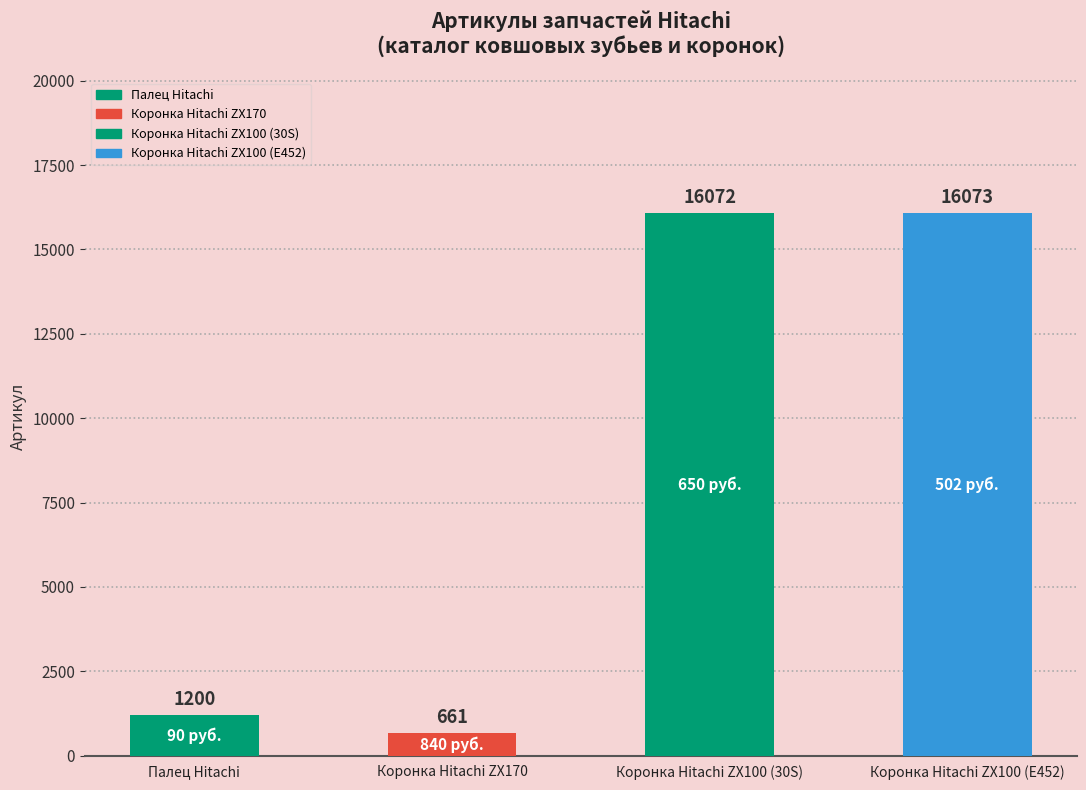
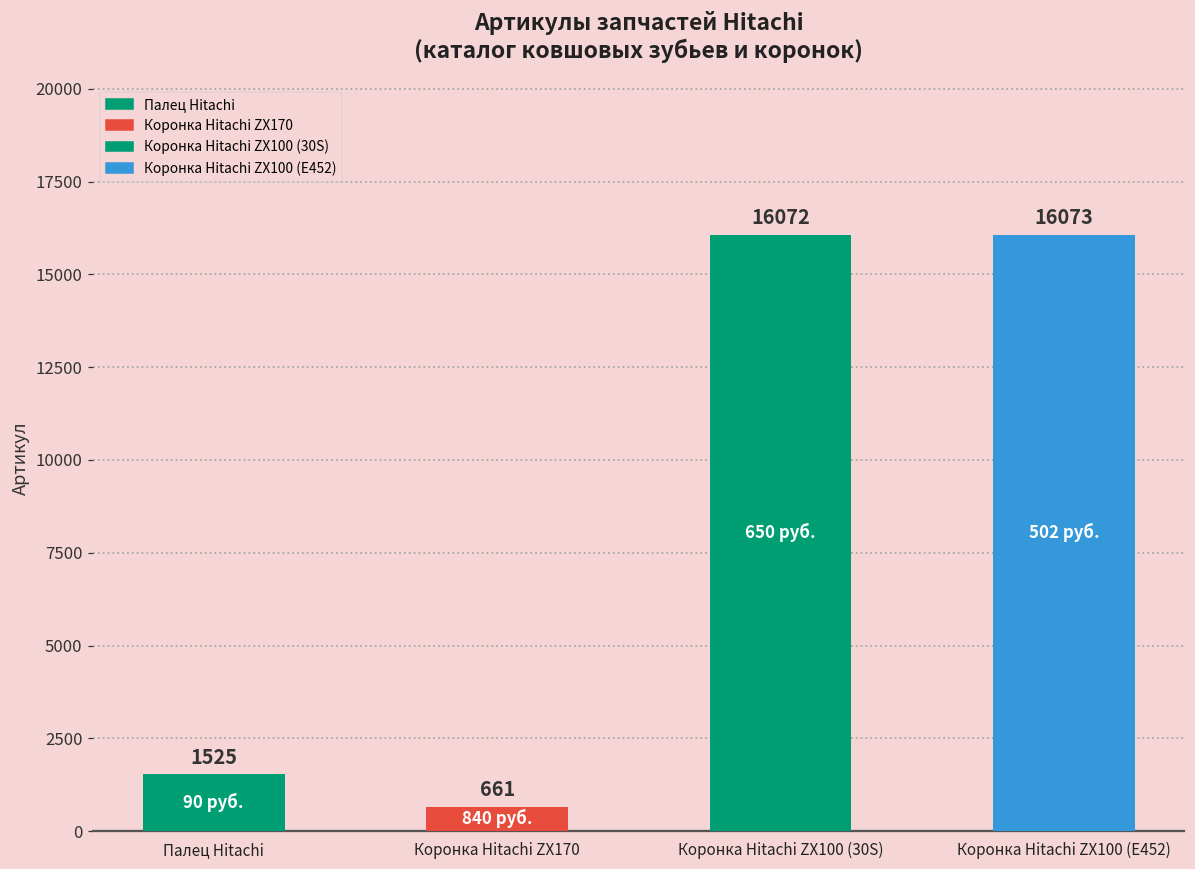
  {
-   "Палец Hitachi": 1200,
+   "Палец Hitachi": 1525,
    "Коронка Hitachi ZX170": 661,
    "Коронка Hitachi ZX100 (30S)": 16072,
    "Коронка Hitachi ZX100 (E452)": 16073
  }
